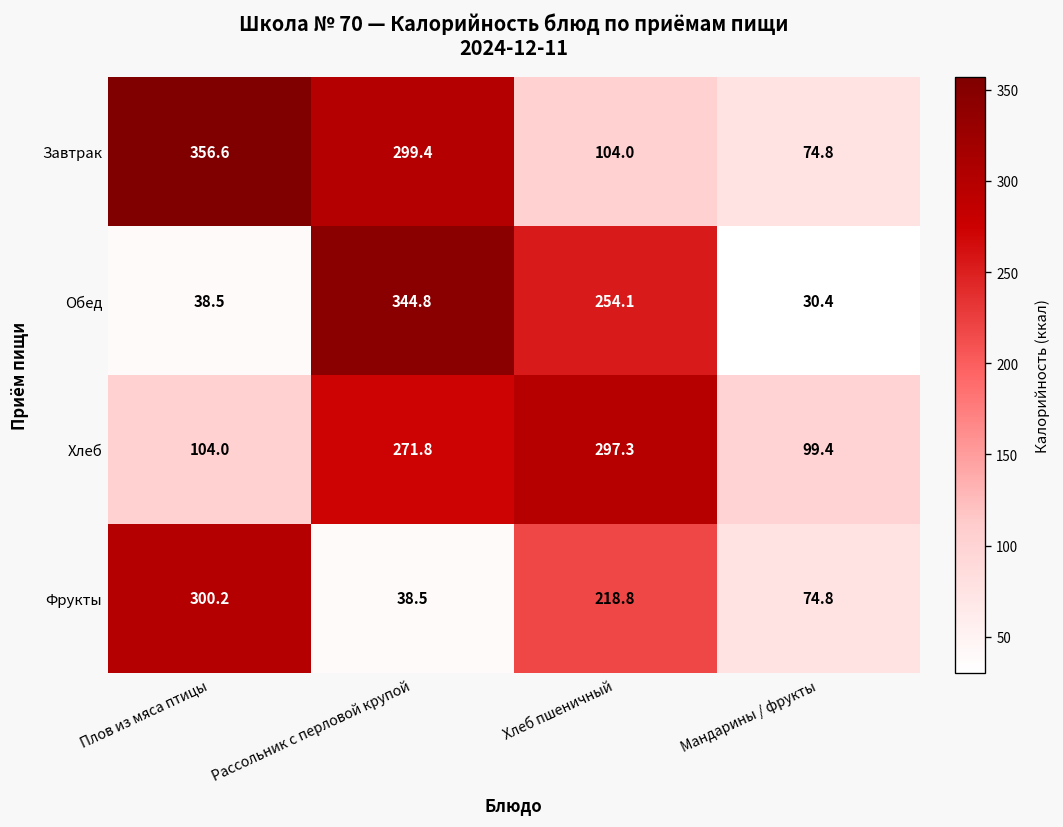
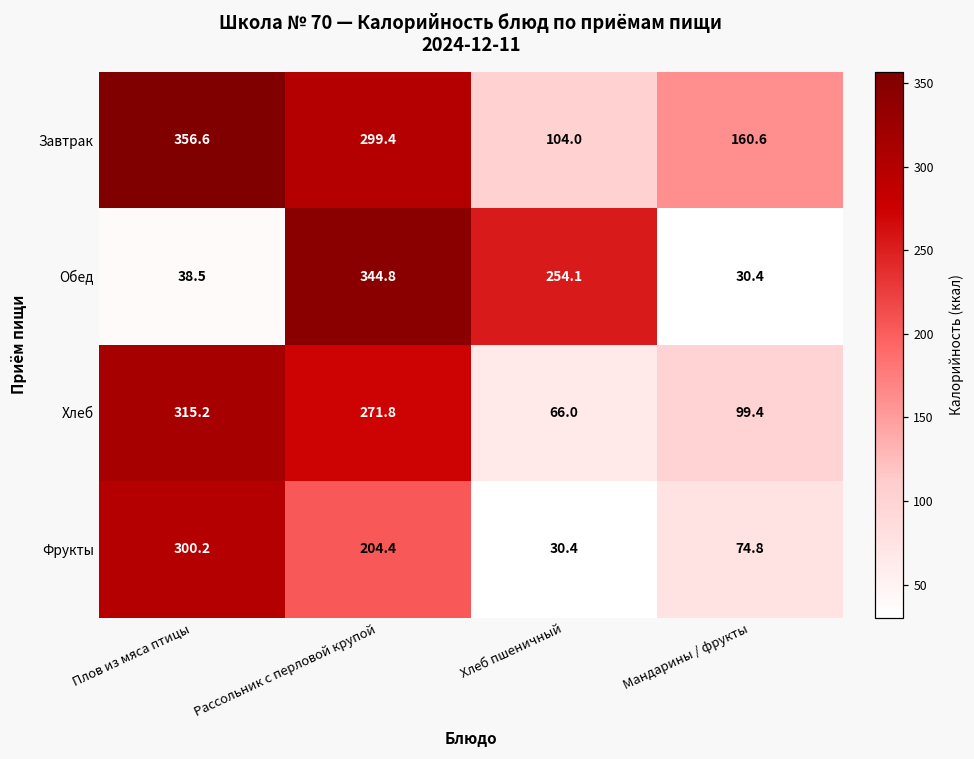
  {
    "Завтрак": {
      "Плов из мяса птицы": 356.6,
      "Рассольник с перловой крупой": 299.4,
      "Хлеб пшеничный": 104.0,
-     "Мандарины / фрукты": 74.8
+     "Мандарины / фрукты": 160.6
    },
    "Обед": {
      "Плов из мяса птицы": 38.5,
      "Рассольник с перловой крупой": 344.8,
      "Хлеб пшеничный": 254.1,
      "Мандарины / фрукты": 30.4
    },
    "Хлеб": {
-     "Плов из мяса птицы": 104.0,
+     "Плов из мяса птицы": 315.2,
      "Рассольник с перловой крупой": 271.8,
-     "Хлеб пшеничный": 297.3,
+     "Хлеб пшеничный": 66.0,
      "Мандарины / фрукты": 99.4
    },
    "Фрукты": {
      "Плов из мяса птицы": 300.2,
-     "Рассольник с перловой крупой": 38.5,
-     "Хлеб пшеничный": 218.8,
+     "Рассольник с перловой крупой": 204.4,
+     "Хлеб пшеничный": 30.4,
      "Мандарины / фрукты": 74.8
    }
  }
